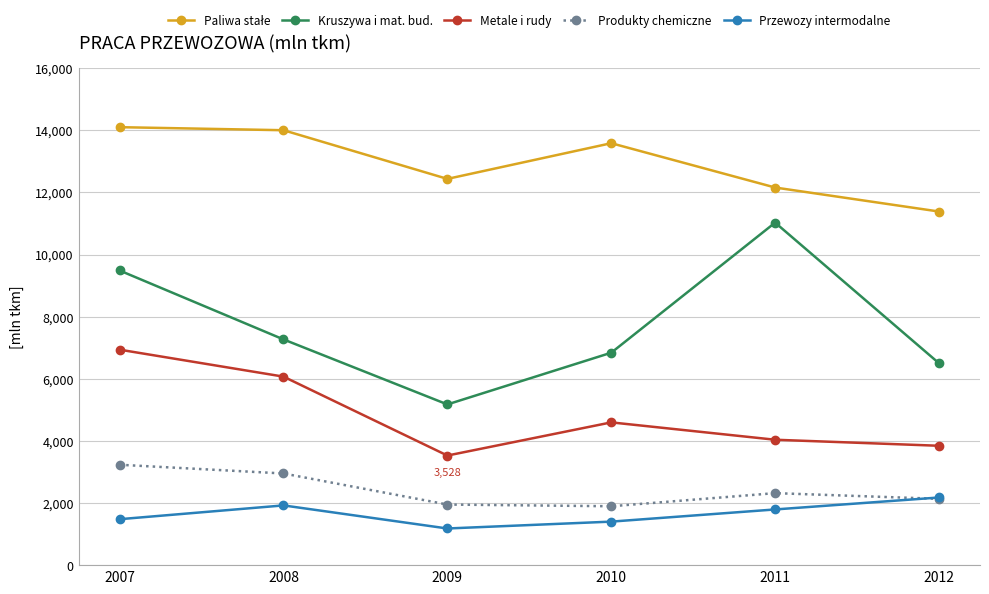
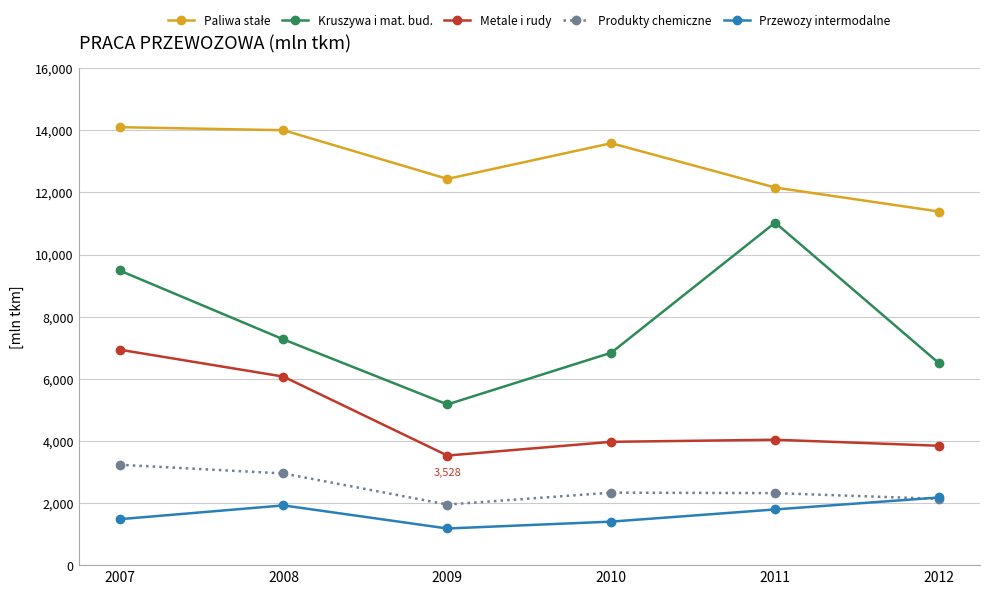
  {
    "Paliwa stałe": {
      "2007": "14,100",
      "2008": "14,000",
      "2009": "12,400",
      "2010": "13,600",
      "2011": "12,200",
      "2012": "11,400"
    },
    "Kruszywa i mat. bud.": {
      "2007": "9,500",
      "2008": "7,300",
      "2009": "5,200",
      "2010": "6,800",
      "2011": "11,000",
      "2012": "6,500"
    },
    "Metale i rudy": {
      "2007": "6,900",
      "2008": "6,100",
-     "2010": "4,600",
+     "2010": "4,000",
      "2011": "4,000",
      "2012": "3,800"
    },
    "Produkty chemiczne": {
      "2007": "3,200",
      "2008": "3,000",
      "2009": "2,000",
-     "2010": "1,900",
+     "2010": "2,300",
      "2011": "2,300"
    },
    "Przewozy intermodalne": {
      "2007": "1,500",
      "2008": "1,900",
      "2009": "1,200",
      "2010": "1,400",
      "2011": "1,800"
    }
  }
